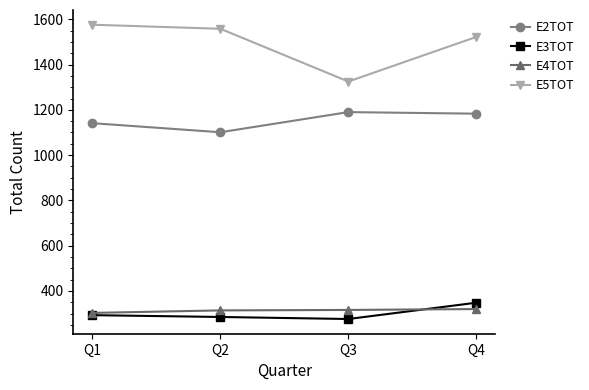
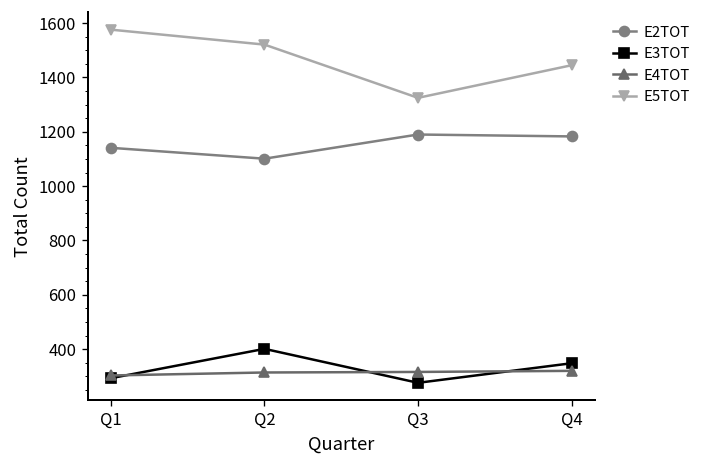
  {
    "E3TOT": {
-     "Q2": 290,
+     "Q2": 400,
      "Q3": 280,
      "Q4": 350
    },
    "E5TOT": {
      "Q1": 1580,
-     "Q2": 1560,
+     "Q2": 1520,
      "Q3": 1330,
-     "Q4": 1520
+     "Q4": 1450
    }
  }
